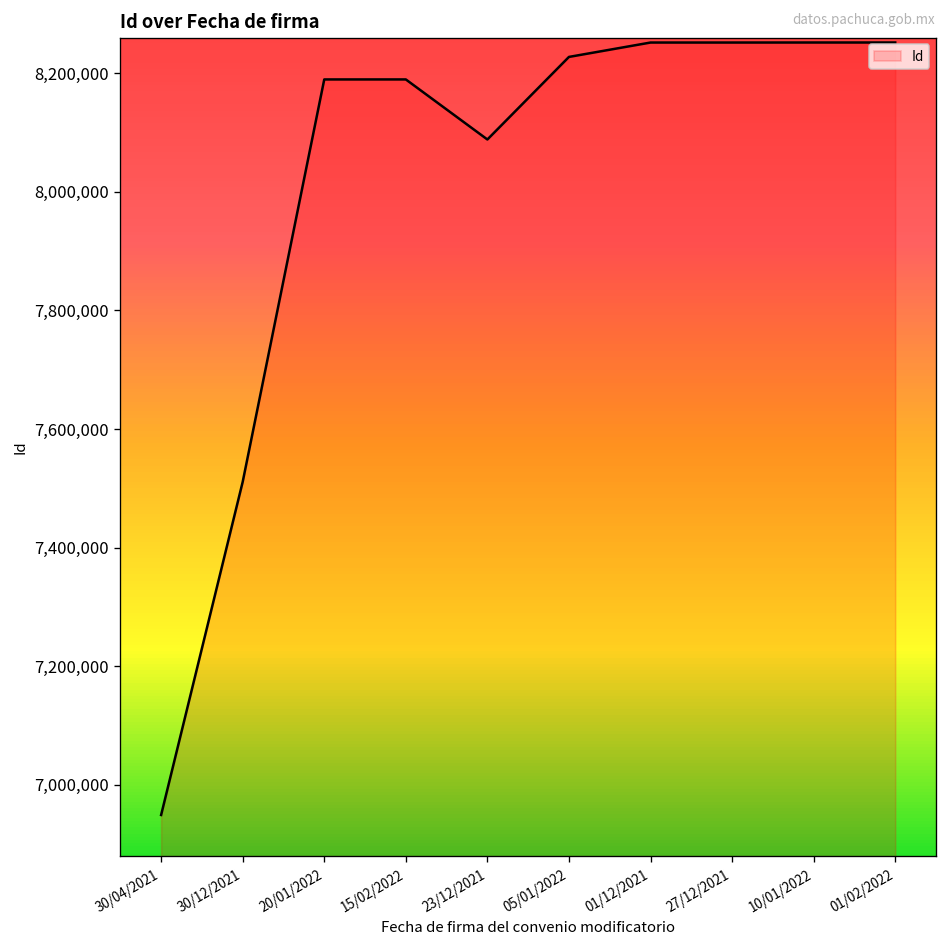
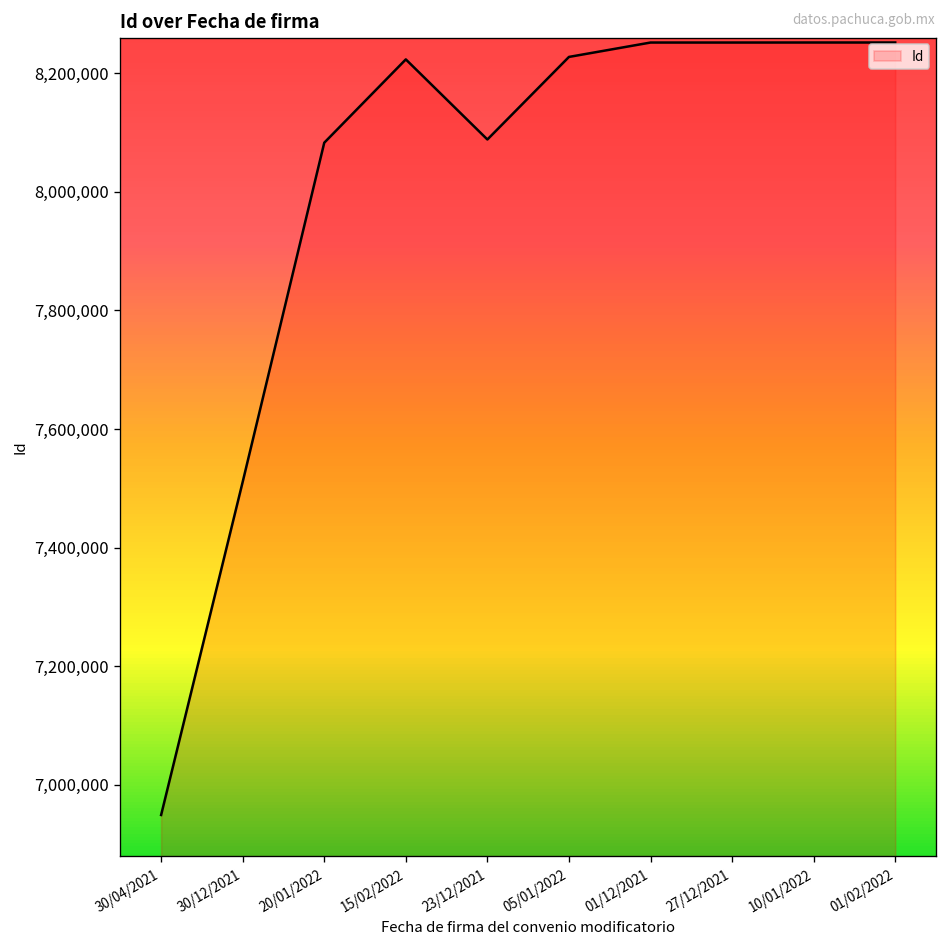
  {
    "30/04/2021": "6,950,000",
    "30/12/2021": "7,510,000",
-   "20/01/2022": "8,190,000",
-   "15/02/2022": "8,190,000",
+   "20/01/2022": "8,080,000",
+   "15/02/2022": "8,220,000",
    "23/12/2021": "8,090,000",
    "05/01/2022": "8,230,000",
    "01/12/2021": "8,250,000",
    "27/12/2021": "8,250,000",
    "10/01/2022": "8,250,000",
    "01/02/2022": "8,250,000"
  }
